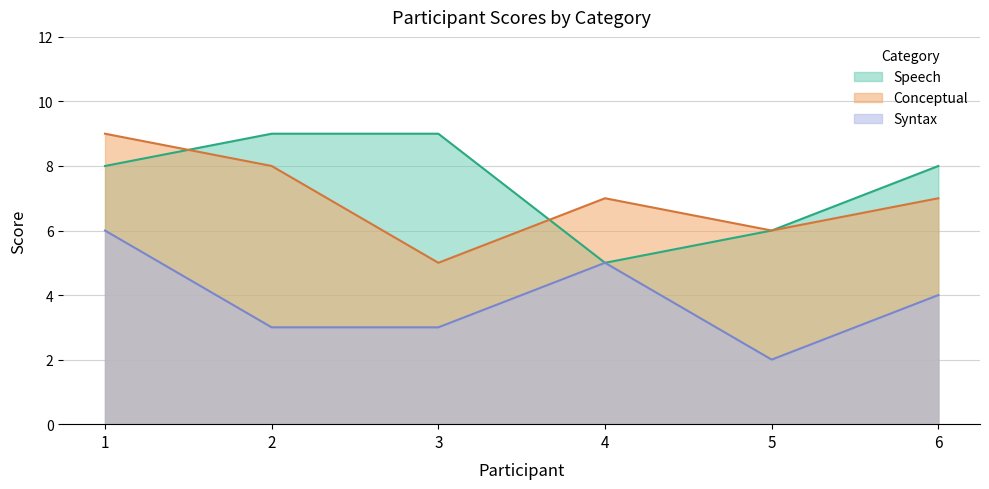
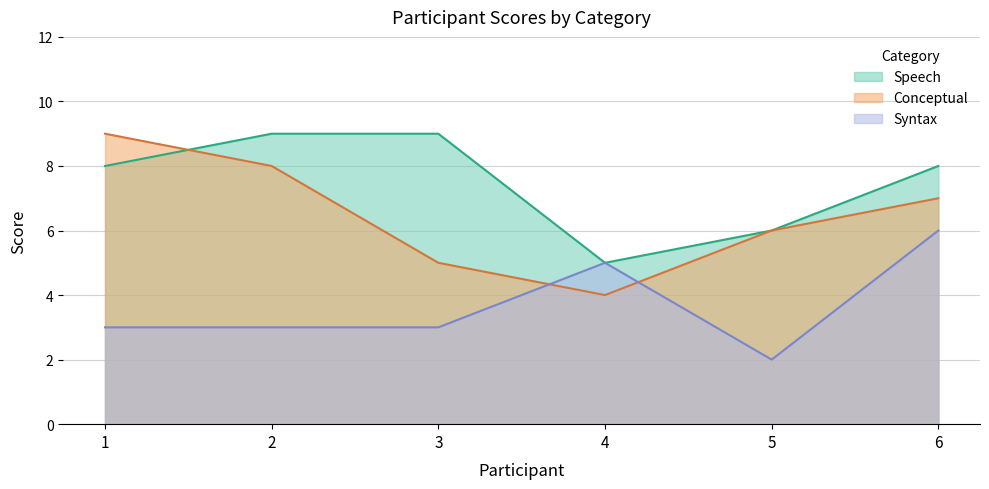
  {
    "Speech": {
      "1": 8,
      "2": 9,
      "3": 9,
      "6": 8
    },
    "Conceptual": {
      "1": 9,
      "2": 8,
      "3": 5,
-     "4": 7,
+     "4": 4,
      "6": 7
    },
    "Syntax": {
-     "1": 6,
+     "1": 3,
      "2": 3,
      "3": 3,
      "5": 2,
-     "6": 4
+     "6": 6
    }
  }
